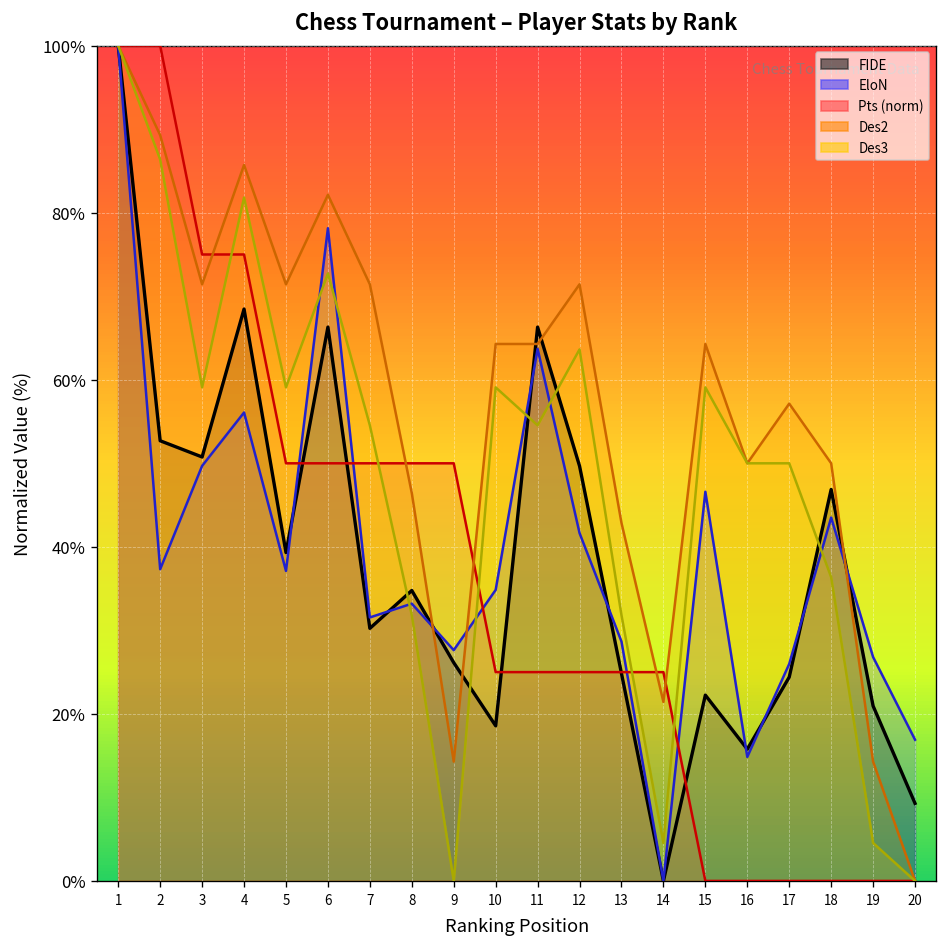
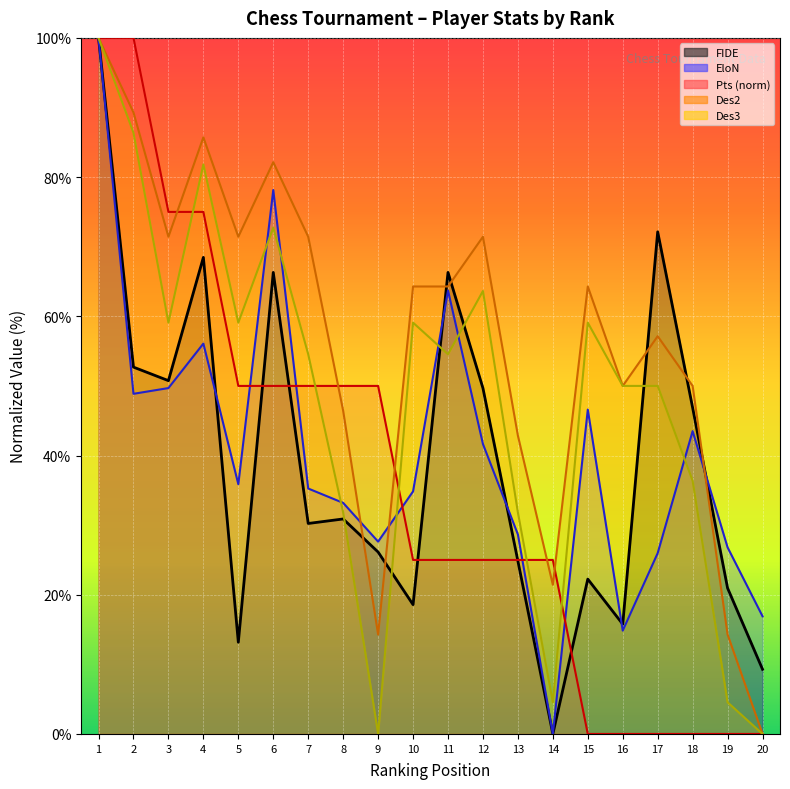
  {
    "FIDE": {
      "2": "53%",
      "3": "51%",
      "4": "68%",
-     "5": "39%",
+     "5": "13%",
      "6": "66%",
      "7": "30%",
-     "8": "35%",
+     "8": "31%",
      "9": "26%",
      "10": "19%",
      "11": "66%",
      "12": "50%",
      "15": "22%",
      "16": "16%",
-     "17": "24%",
+     "17": "72%",
      "18": "47%",
      "19": "21%",
      "20": "9%"
    },
    "EloN": {
-     "2": "37%",
+     "2": "49%",
      "3": "50%",
      "4": "56%",
-     "5": "37%",
+     "5": "36%",
      "6": "78%",
-     "7": "32%",
+     "7": "35%",
      "8": "33%",
      "9": "28%",
      "10": "35%",
      "11": "64%",
      "12": "42%",
      "13": "29%",
      "15": "47%",
      "16": "15%",
      "17": "26%",
      "18": "44%",
      "19": "27%",
      "20": "17%"
    }
  }
